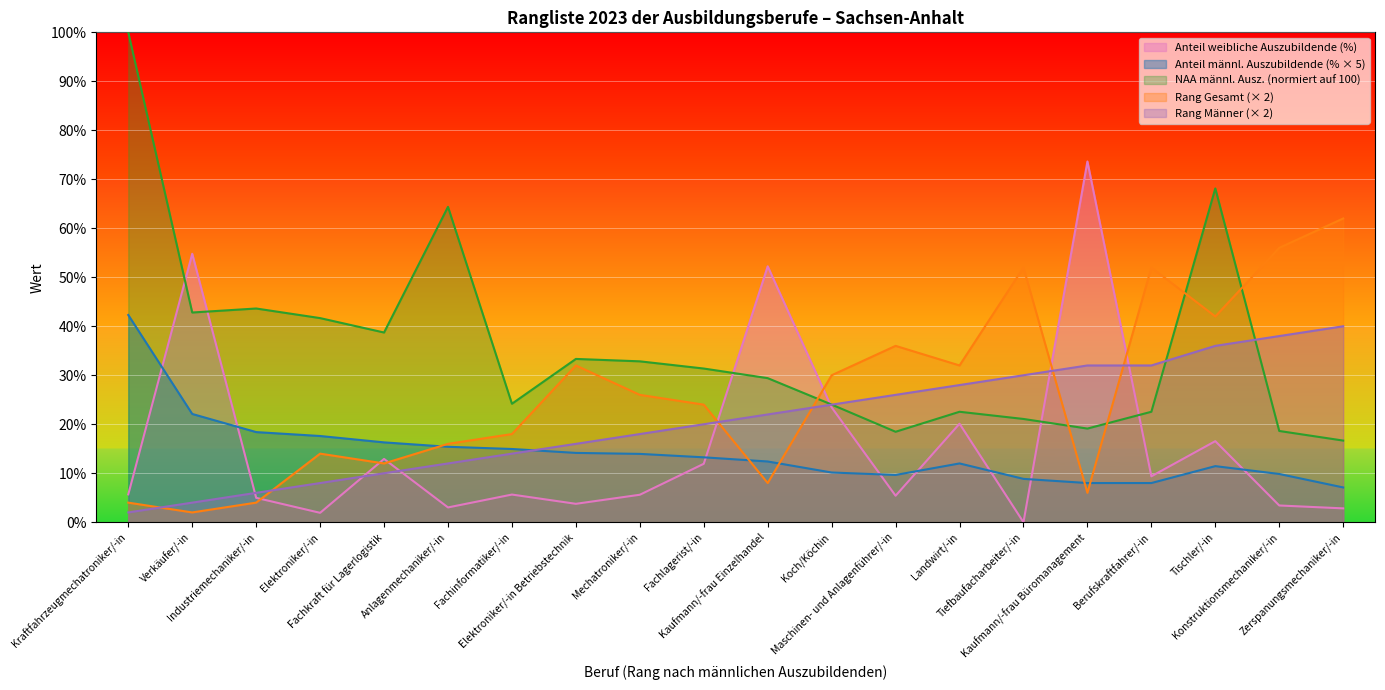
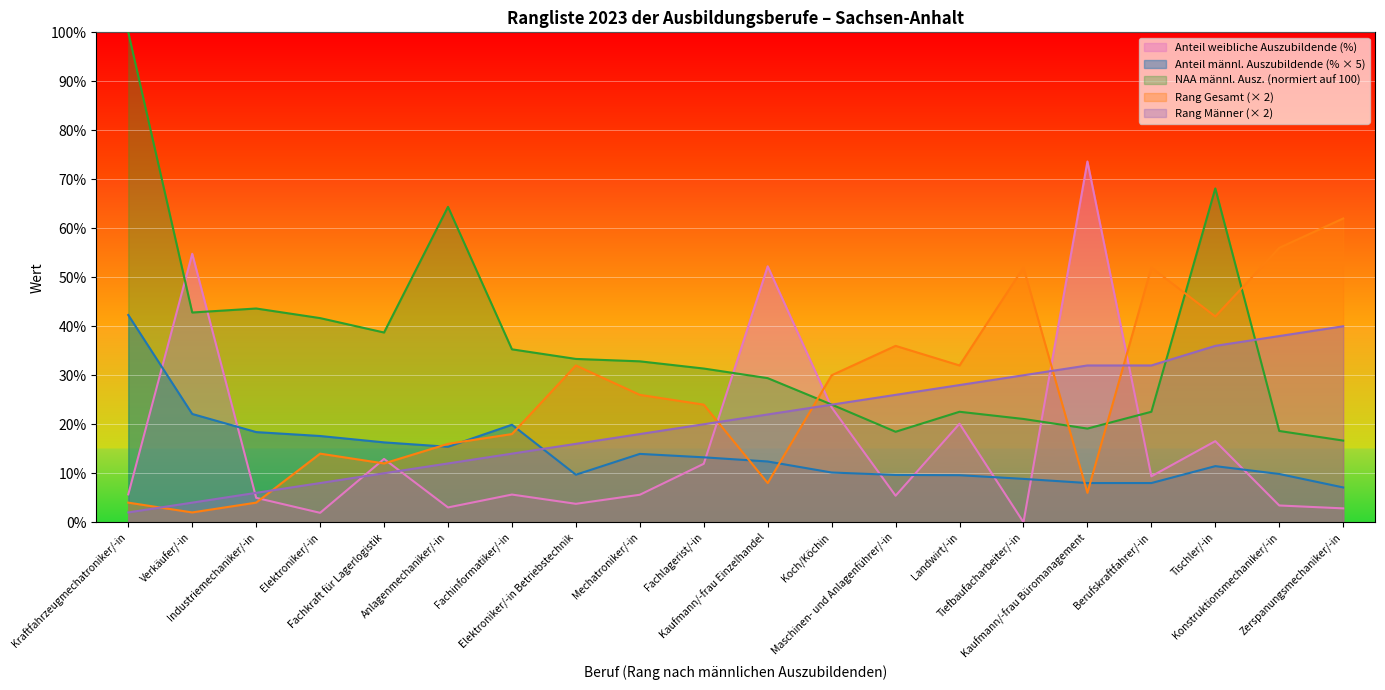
  {
    "Anteil männl. Auszubildende (% × 5)": {
      "Kraftfahrzeugmechatroniker/-in": "42%",
      "Verkäufer/-in": "22%",
      "Industriemechaniker/-in": "18%",
      "Elektroniker/-in": "18%",
      "Fachkraft für Lagerlogistik": "16%",
      "Anlagenmechaniker/-in": "15%",
-     "Fachinformatiker/-in": "15%",
-     "Elektroniker/-in Betriebstechnik": "14%",
+     "Fachinformatiker/-in": "20%",
+     "Elektroniker/-in Betriebstechnik": "10%",
      "Mechatroniker/-in": "14%",
      "Fachlagerist/-in": "13%",
      "Kaufmann/-frau Einzelhandel": "12%",
      "Koch/Köchin": "10%",
      "Maschinen- und Anlagenführer/-in": "10%",
-     "Landwirt/-in": "12%",
+     "Landwirt/-in": "10%",
      "Tiefbaufacharbeiter/-in": "9%",
      "Kaufmann/-frau Büromanagement": "8%",
      "Berufskraftfahrer/-in": "8%",
      "Tischler/-in": "11%",
      "Konstruktionsmechaniker/-in": "10%",
      "Zerspanungsmechaniker/-in": "7%"
    },
    "NAA männl. Ausz. (normiert auf 100)": {
      "Kraftfahrzeugmechatroniker/-in": "100%",
      "Verkäufer/-in": "43%",
      "Industriemechaniker/-in": "44%",
      "Elektroniker/-in": "42%",
      "Fachkraft für Lagerlogistik": "39%",
      "Anlagenmechaniker/-in": "64%",
-     "Fachinformatiker/-in": "24%",
+     "Fachinformatiker/-in": "35%",
      "Elektroniker/-in Betriebstechnik": "33%",
      "Mechatroniker/-in": "33%",
      "Fachlagerist/-in": "31%",
      "Kaufmann/-frau Einzelhandel": "29%",
      "Maschinen- und Anlagenführer/-in": "18%",
      "Landwirt/-in": "23%",
      "Tiefbaufacharbeiter/-in": "21%",
      "Kaufmann/-frau Büromanagement": "19%",
      "Berufskraftfahrer/-in": "23%",
      "Tischler/-in": "68%",
      "Konstruktionsmechaniker/-in": "19%",
      "Zerspanungsmechaniker/-in": "17%"
    },
    "Rang Gesamt (× 2)": {
      "Kraftfahrzeugmechatroniker/-in": "4%",
      "Verkäufer/-in": "2%",
      "Industriemechaniker/-in": "4%",
      "Elektroniker/-in": "14%",
      "Fachkraft für Lagerlogistik": "12%",
      "Anlagenmechaniker/-in": "16%",
      "Fachinformatiker/-in": "18%",
      "Elektroniker/-in Betriebstechnik": "32%",
      "Mechatroniker/-in": "26%",
      "Fachlagerist/-in": "24%",
      "Kaufmann/-frau Einzelhandel": "8%",
      "Koch/Köchin": "30%",
      "Maschinen- und Anlagenführer/-in": "36%",
      "Landwirt/-in": "32%",
      "Tiefbaufacharbeiter/-in": "52%",
      "Kaufmann/-frau Büromanagement": "6%",
      "Berufskraftfahrer/-in": "52%",
      "Tischler/-in": "42%",
      "Konstruktionsmechaniker/-in": "56%",
      "Zerspanungsmechaniker/-in": "62%"
    }
  }
